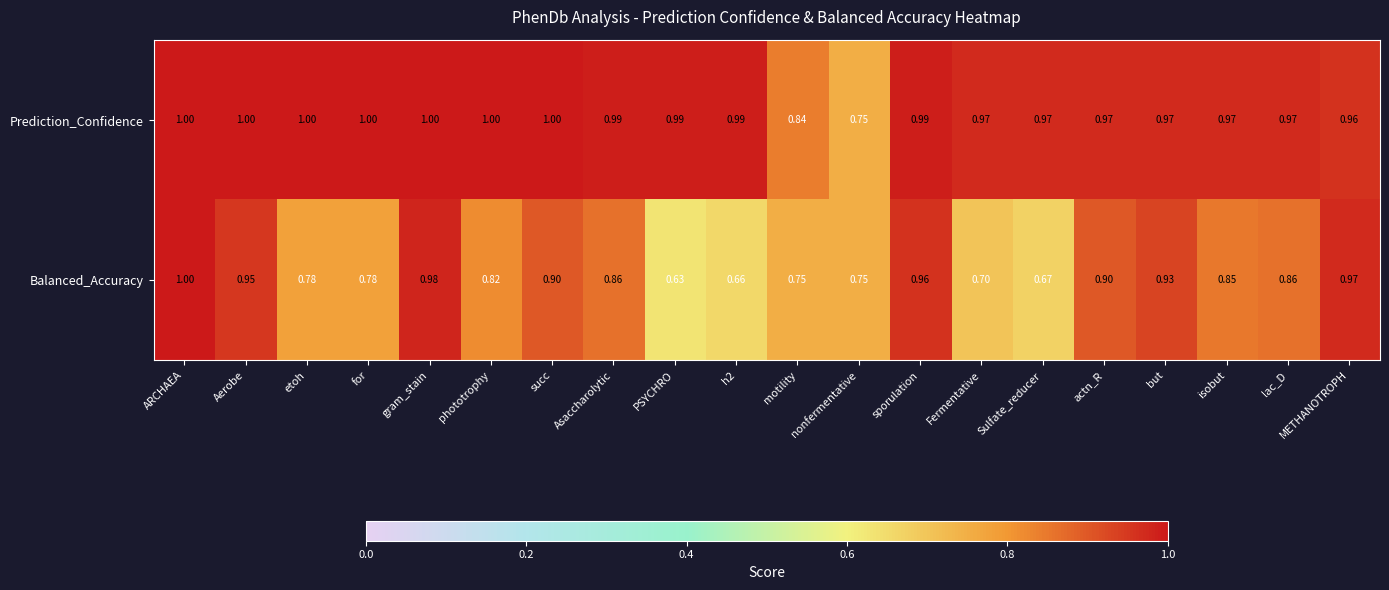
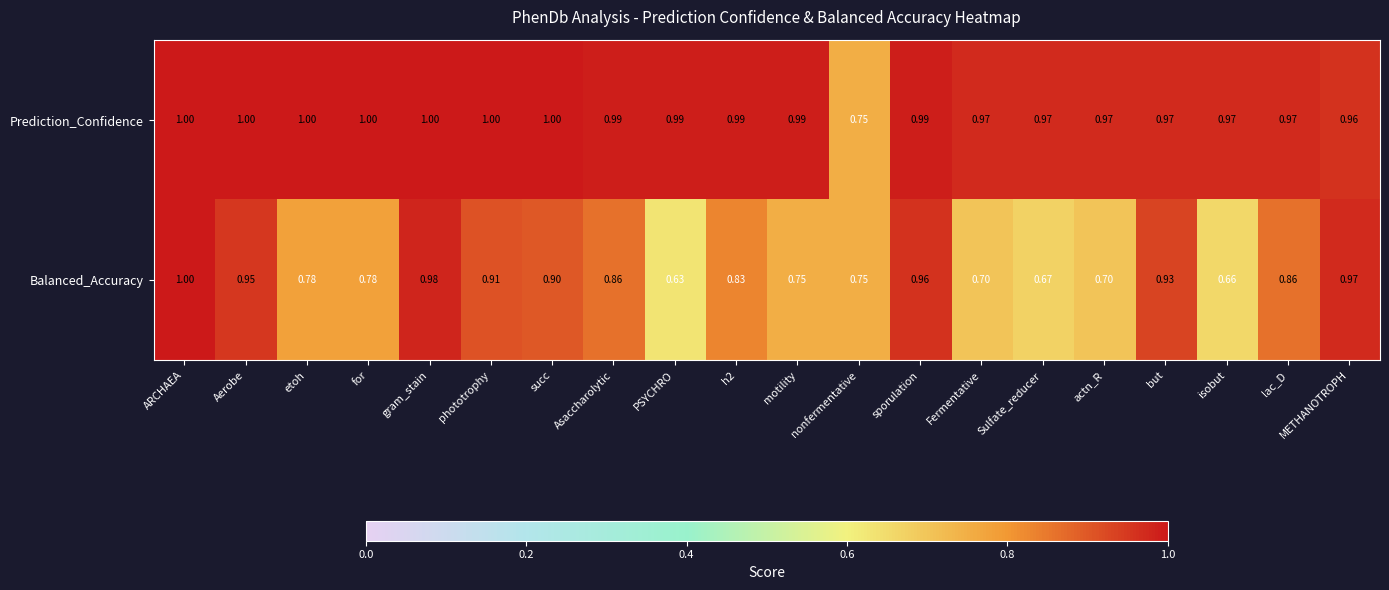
  {
    "Prediction_Confidence": {
      "ARCHAEA": 1.00,
      "Aerobe": 1.00,
      "etoh": 1.00,
      "for": 1.00,
      "gram_stain": 1.00,
      "phototrophy": 1.00,
      "succ": 1.00,
      "Asaccharolytic": 0.99,
      "PSYCHRO": 0.99,
      "h2": 0.99,
-     "motility": 0.84,
+     "motility": 0.99,
      "nonfermentative": 0.75,
      "sporulation": 0.99,
      "Fermentative": 0.97,
      "Sulfate_reducer": 0.97,
      "actn_R": 0.97,
      "but": 0.97,
      "isobut": 0.97,
      "lac_D": 0.97,
      "METHANOTROPH": 0.96
    },
    "Balanced_Accuracy": {
      "ARCHAEA": 1.00,
      "Aerobe": 0.95,
      "etoh": 0.78,
      "for": 0.78,
      "gram_stain": 0.98,
-     "phototrophy": 0.82,
+     "phototrophy": 0.91,
      "succ": 0.90,
      "Asaccharolytic": 0.86,
      "PSYCHRO": 0.63,
-     "h2": 0.66,
+     "h2": 0.83,
      "motility": 0.75,
      "nonfermentative": 0.75,
      "sporulation": 0.96,
      "Fermentative": 0.70,
      "Sulfate_reducer": 0.67,
-     "actn_R": 0.90,
+     "actn_R": 0.70,
      "but": 0.93,
-     "isobut": 0.85,
+     "isobut": 0.66,
      "lac_D": 0.86,
      "METHANOTROPH": 0.97
    }
  }
